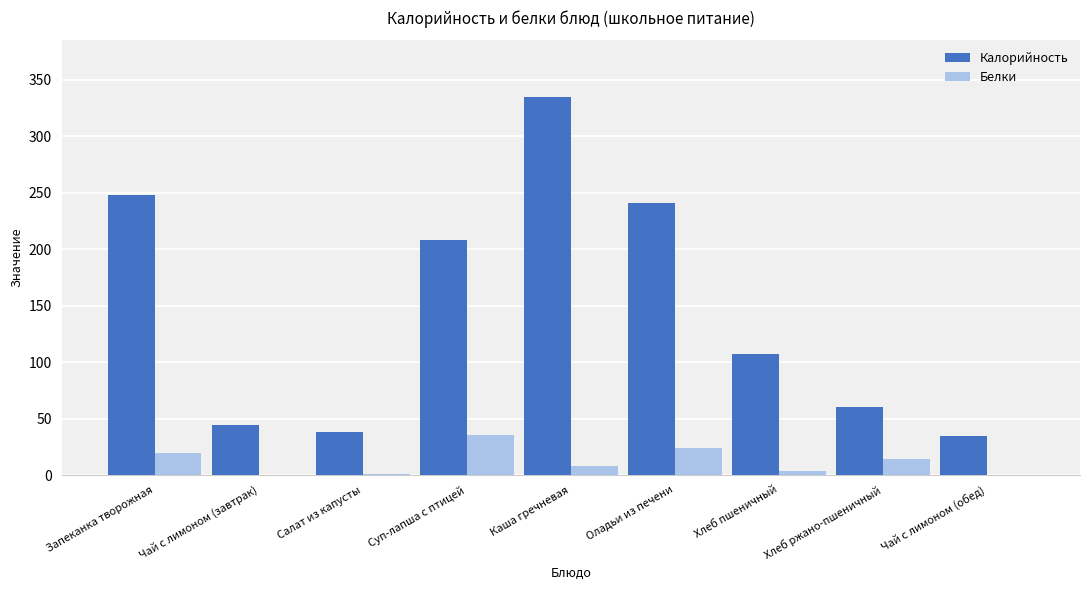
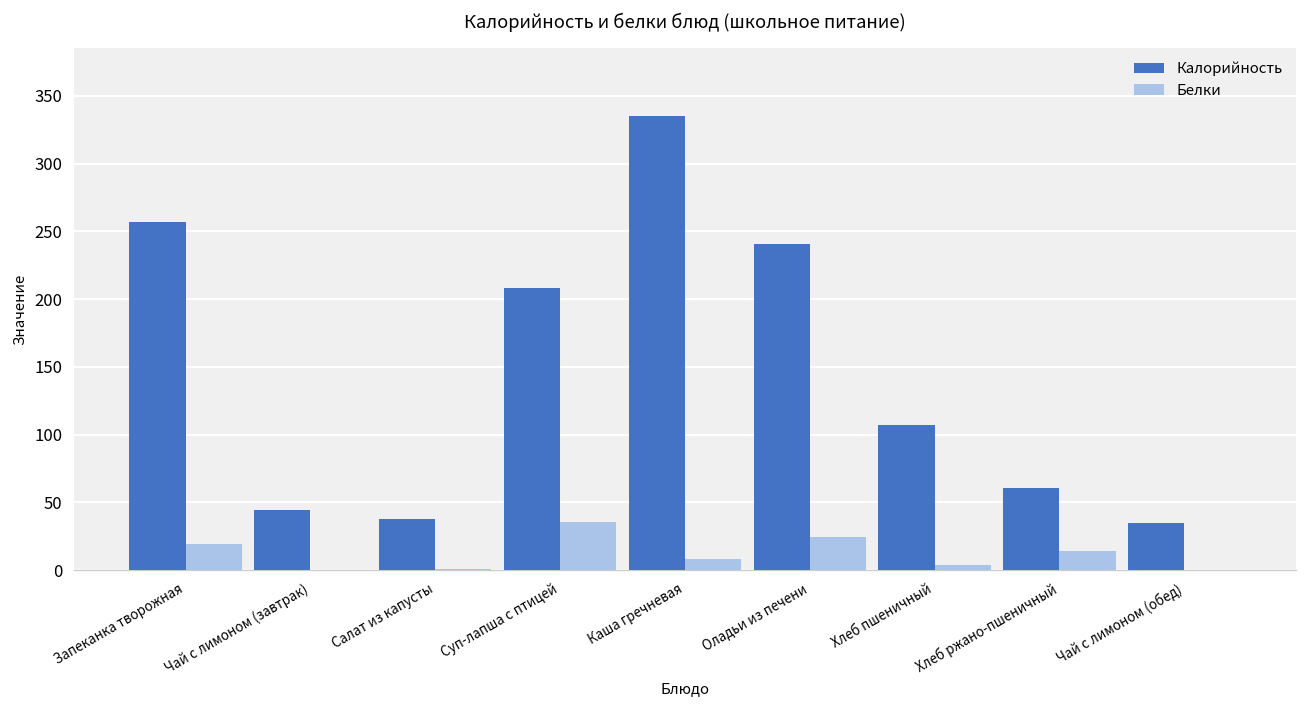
  {
    "Калорийность": {
-     "Запеканка творожная": 248,
+     "Запеканка творожная": 257,
      "Чай с лимоном (завтрак)": 45,
      "Салат из капусты": 38,
      "Суп-лапша с птицей": 208,
      "Каша гречневая": 335,
      "Оладьи из печени": 241,
      "Хлеб пшеничный": 107,
      "Хлеб ржано-пшеничный": 60,
      "Чай с лимоном (обед)": 35
    },
    "Белки": {
      "Запеканка творожная": 19,
      "Суп-лапша с птицей": 36,
      "Каша гречневая": 8,
      "Оладьи из печени": 24,
      "Хлеб пшеничный": 4,
      "Хлеб ржано-пшеничный": 14
    }
  }
